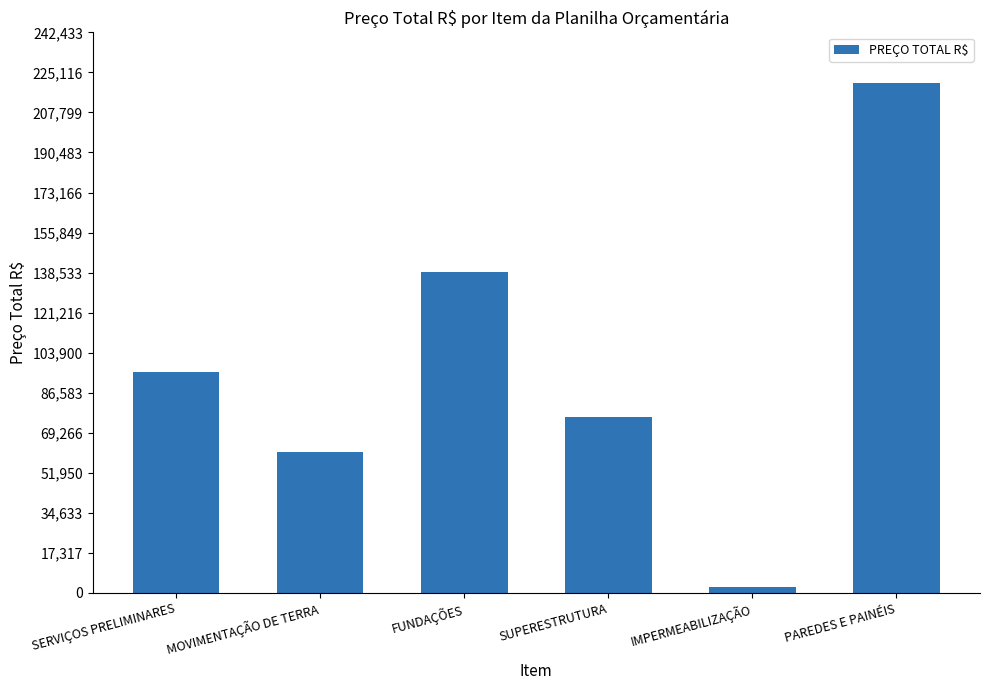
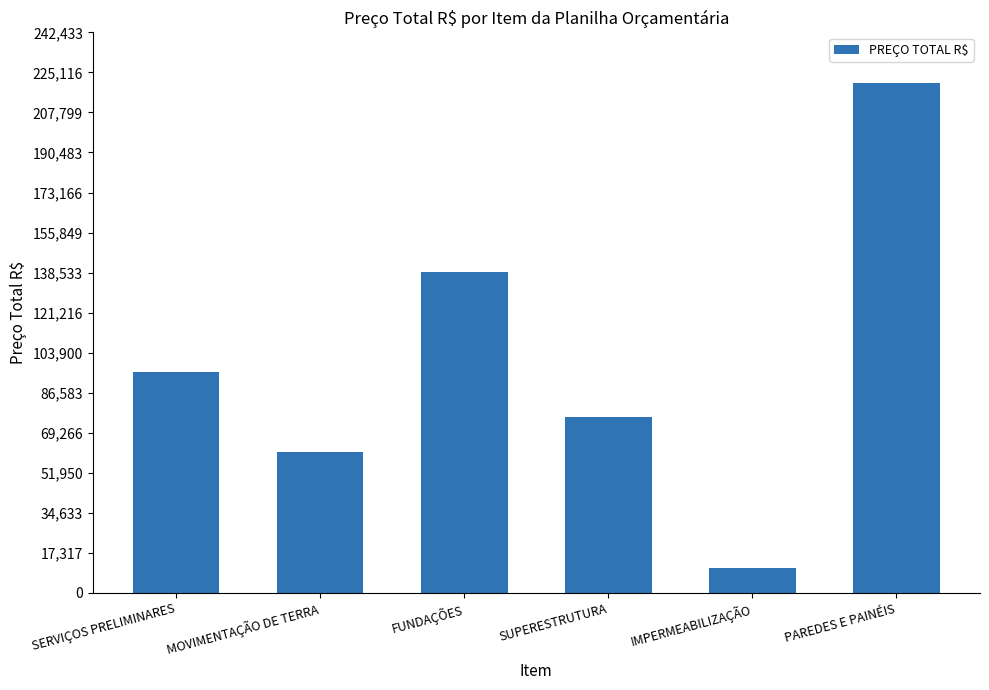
  {
    "SERVIÇOS PRELIMINARES": "95,000",
    "MOVIMENTAÇÃO DE TERRA": "61,000",
    "FUNDAÇÕES": "139,000",
    "SUPERESTRUTURA": "76,000",
-   "IMPERMEABILIZAÇÃO": "3,000",
+   "IMPERMEABILIZAÇÃO": "11,000",
    "PAREDES E PAINÉIS": "220,000"
  }
